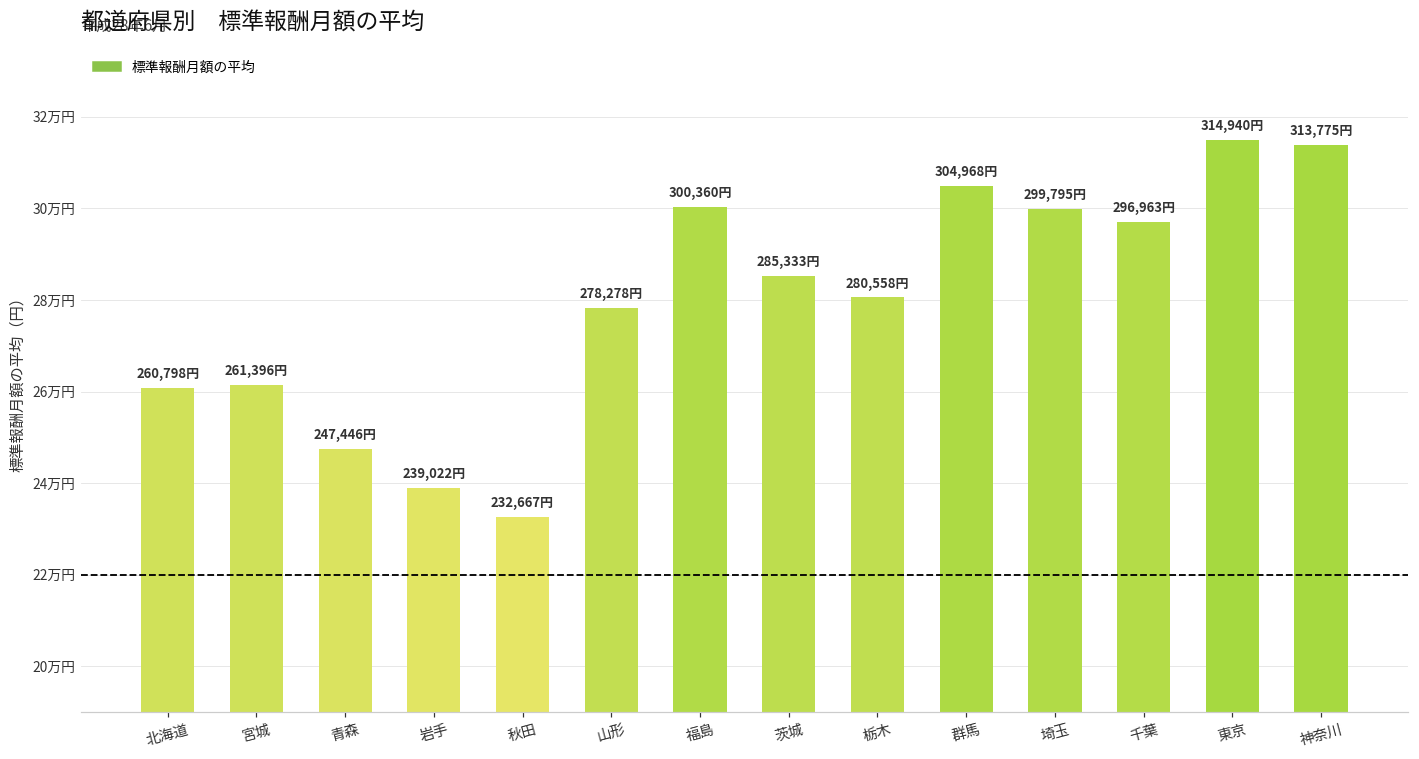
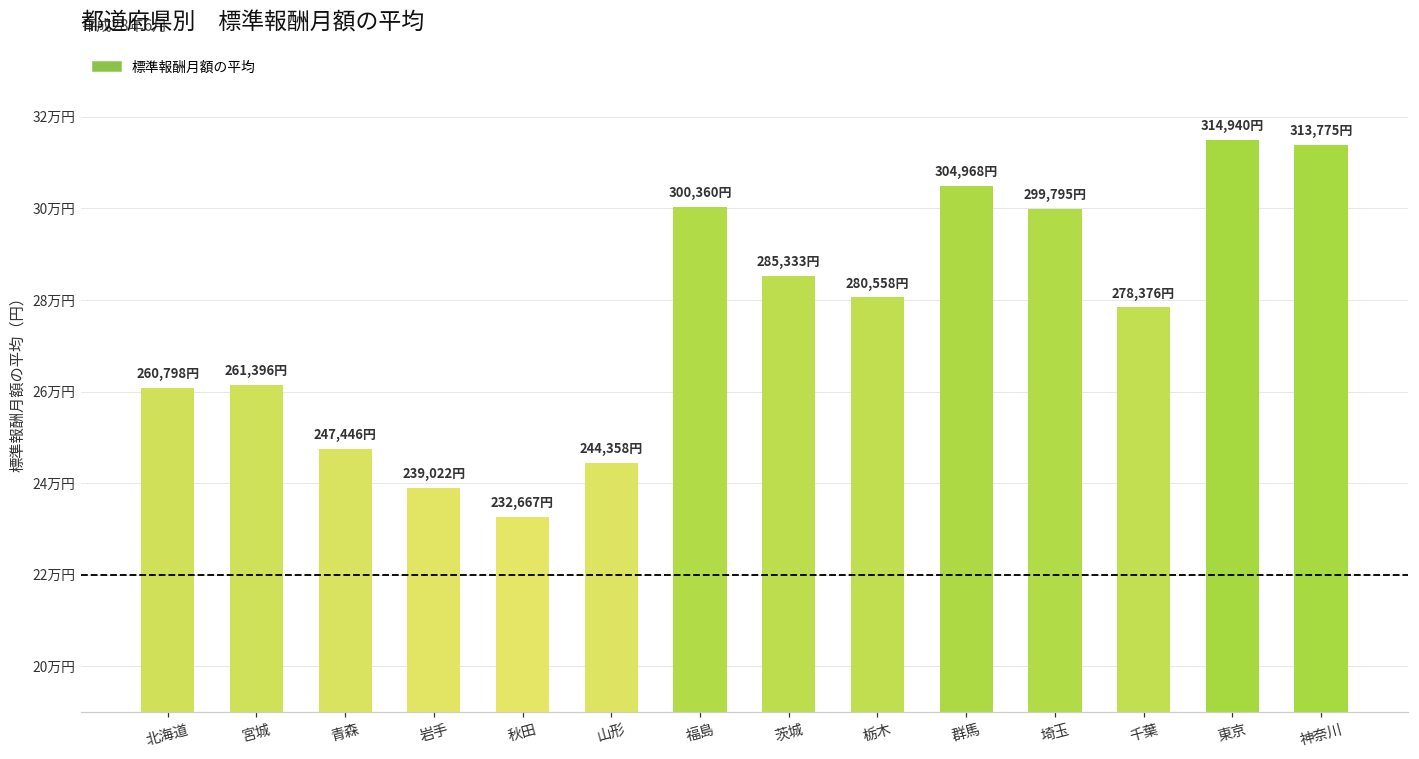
  {
    "北海道": "260,798円",
    "宮城": "261,396円",
    "青森": "247,446円",
    "岩手": "239,022円",
    "秋田": "232,667円",
-   "山形": "278,278円",
+   "山形": "244,358円",
    "福島": "300,360円",
    "茨城": "285,333円",
    "栃木": "280,558円",
    "群馬": "304,968円",
    "埼玉": "299,795円",
-   "千葉": "296,963円",
+   "千葉": "278,376円",
    "東京": "314,940円",
    "神奈川": "313,775円"
  }
